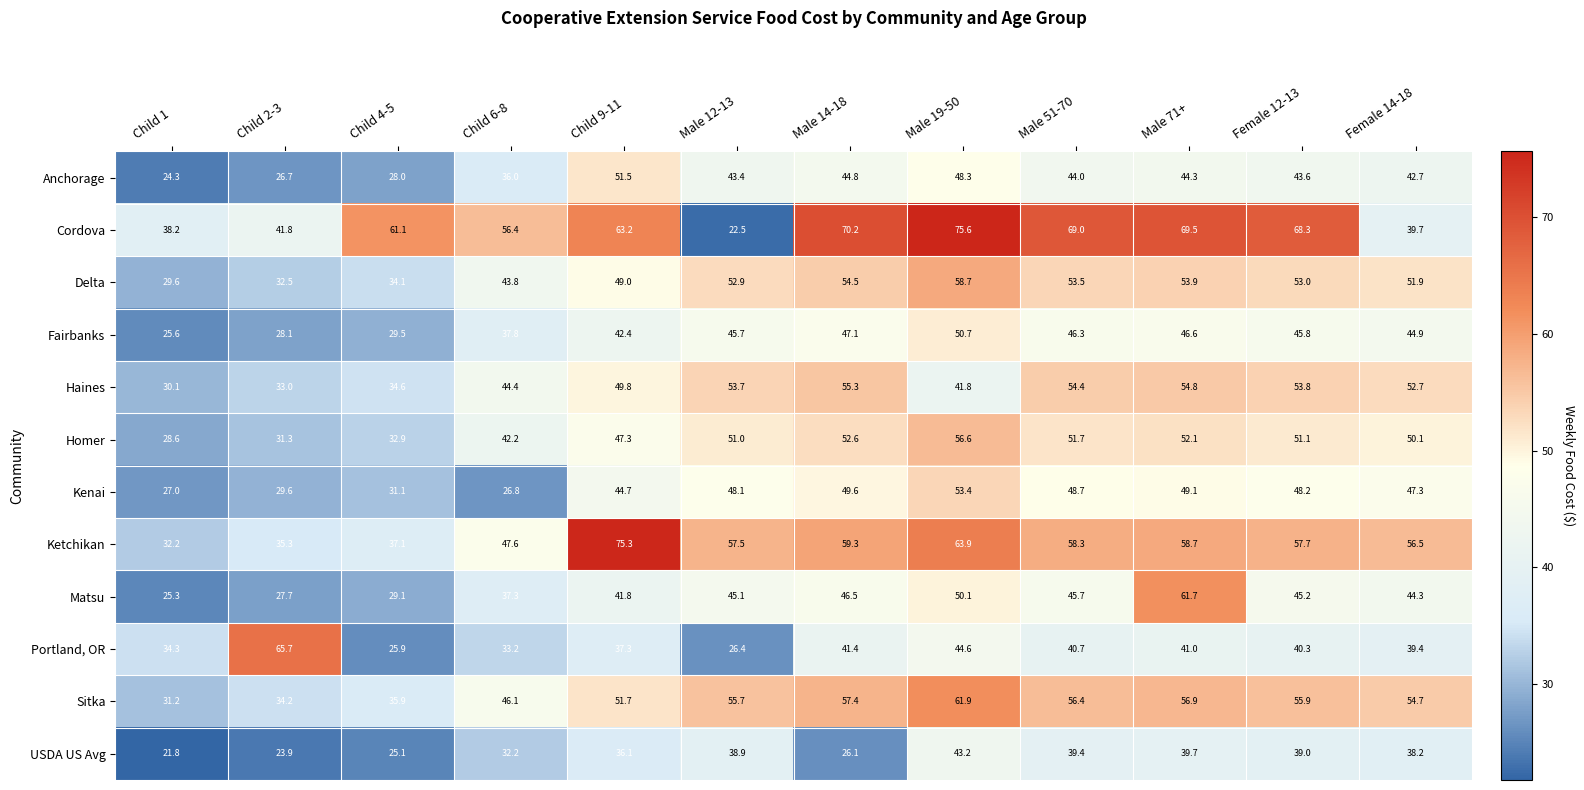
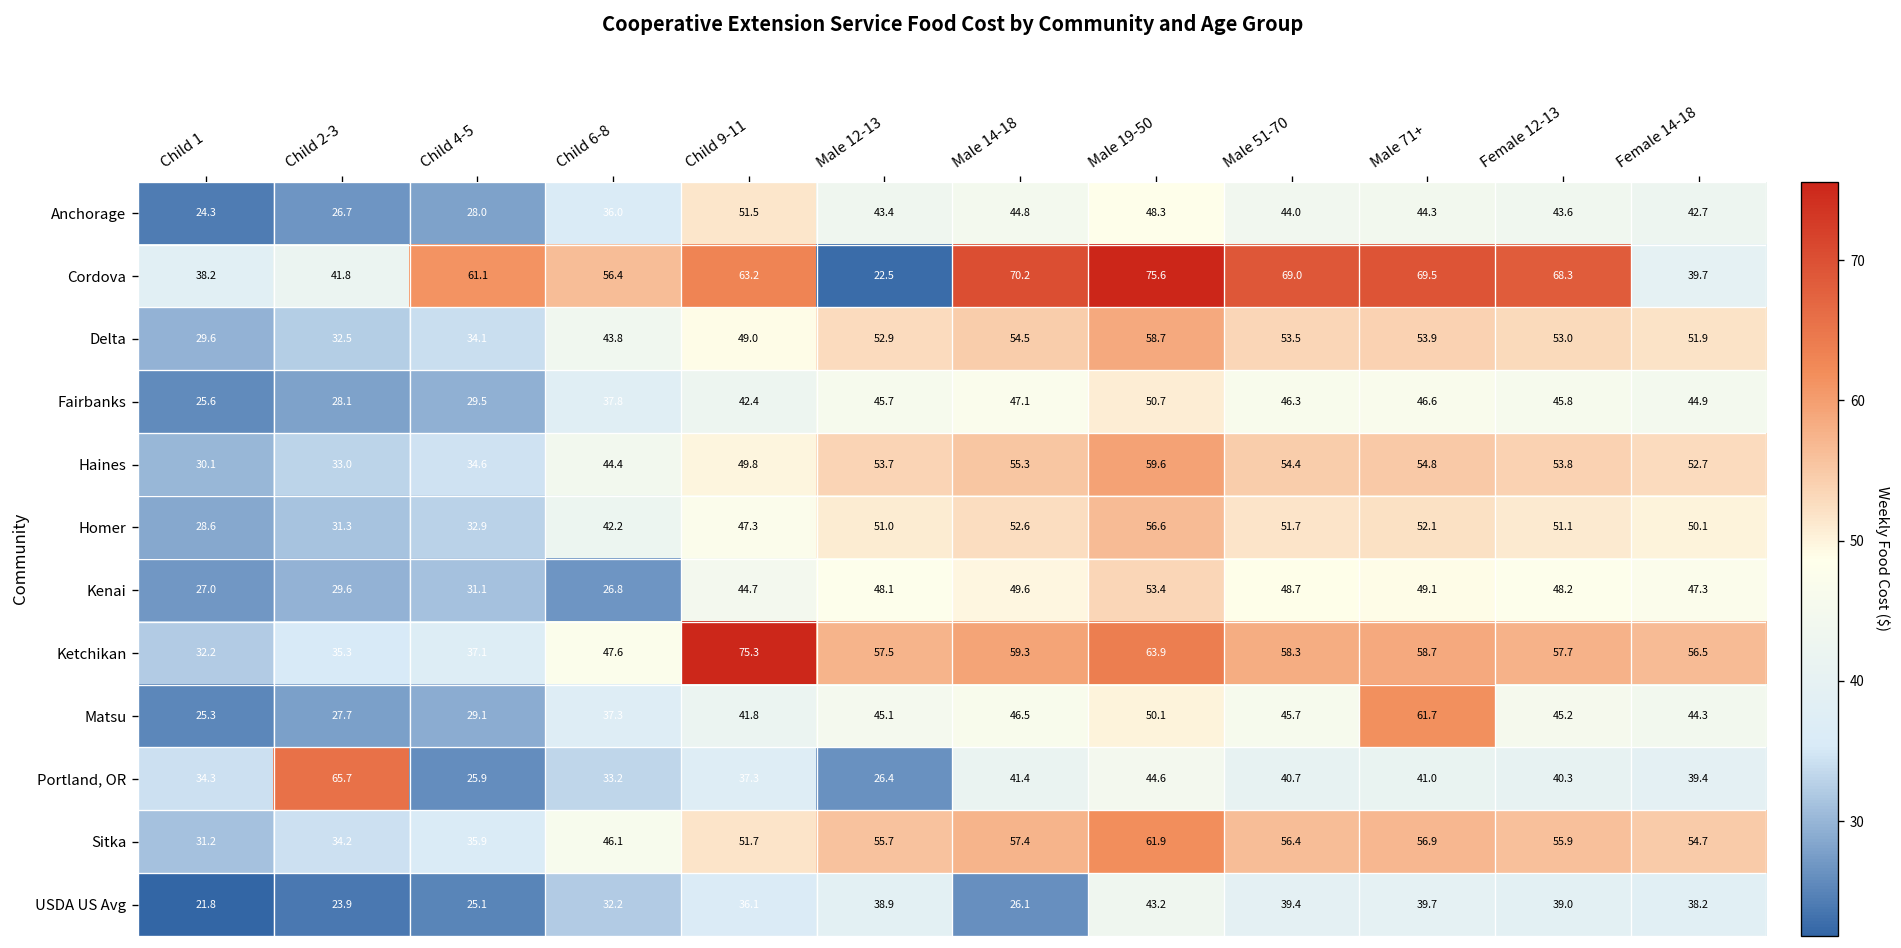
  {
    "Anchorage": {
      "Child 1": 24.3,
      "Child 2-3": 26.7,
      "Child 4-5": 28.0,
      "Child 9-11": 51.5,
      "Male 12-13": 43.4,
      "Male 14-18": 44.8,
      "Male 19-50": 48.3,
      "Male 51-70": 44.0,
      "Male 71+": 44.3,
      "Female 12-13": 43.6,
      "Female 14-18": 42.7
    },
    "Cordova": {
      "Child 1": 38.2,
      "Child 2-3": 41.8,
      "Child 4-5": 61.1,
      "Child 6-8": 56.4,
      "Child 9-11": 63.2,
      "Male 12-13": 22.5,
      "Male 14-18": 70.2,
      "Male 19-50": 75.6,
      "Male 51-70": 69.0,
      "Male 71+": 69.5,
      "Female 12-13": 68.3,
      "Female 14-18": 39.7
    },
    "Delta": {
      "Child 1": 29.6,
      "Child 2-3": 32.5,
      "Child 4-5": 34.1,
      "Child 6-8": 43.8,
      "Child 9-11": 49.0,
      "Male 12-13": 52.9,
      "Male 14-18": 54.5,
      "Male 19-50": 58.7,
      "Male 51-70": 53.5,
      "Male 71+": 53.9,
      "Female 12-13": 53.0,
      "Female 14-18": 51.9
    },
    "Fairbanks": {
      "Child 1": 25.6,
      "Child 2-3": 28.1,
      "Child 4-5": 29.5,
      "Child 9-11": 42.4,
      "Male 12-13": 45.7,
      "Male 14-18": 47.1,
      "Male 19-50": 50.7,
      "Male 51-70": 46.3,
      "Male 71+": 46.6,
      "Female 12-13": 45.8,
      "Female 14-18": 44.9
    },
    "Haines": {
      "Child 1": 30.1,
      "Child 2-3": 33.0,
      "Child 4-5": 34.6,
      "Child 6-8": 44.4,
      "Child 9-11": 49.8,
      "Male 12-13": 53.7,
      "Male 14-18": 55.3,
-     "Male 19-50": 41.8,
+     "Male 19-50": 59.6,
      "Male 51-70": 54.4,
      "Male 71+": 54.8,
      "Female 12-13": 53.8,
      "Female 14-18": 52.7
    },
    "Homer": {
      "Child 1": 28.6,
      "Child 2-3": 31.3,
      "Child 4-5": 32.9,
      "Child 6-8": 42.2,
      "Child 9-11": 47.3,
      "Male 12-13": 51.0,
      "Male 14-18": 52.6,
      "Male 19-50": 56.6,
      "Male 51-70": 51.7,
      "Male 71+": 52.1,
      "Female 12-13": 51.1,
      "Female 14-18": 50.1
    },
    "Kenai": {
      "Child 1": 27.0,
      "Child 2-3": 29.6,
      "Child 4-5": 31.1,
      "Child 6-8": 26.8,
      "Child 9-11": 44.7,
      "Male 12-13": 48.1,
      "Male 14-18": 49.6,
      "Male 19-50": 53.4,
      "Male 51-70": 48.7,
      "Male 71+": 49.1,
      "Female 12-13": 48.2,
      "Female 14-18": 47.3
    },
    "Ketchikan": {
      "Child 1": 32.2,
      "Child 6-8": 47.6,
      "Child 9-11": 75.3,
      "Male 12-13": 57.5,
      "Male 14-18": 59.3,
      "Male 19-50": 63.9,
      "Male 51-70": 58.3,
      "Male 71+": 58.7,
      "Female 12-13": 57.7,
      "Female 14-18": 56.5
    },
    "Matsu": {
      "Child 1": 25.3,
      "Child 2-3": 27.7,
      "Child 4-5": 29.1,
      "Child 9-11": 41.8,
      "Male 12-13": 45.1,
      "Male 14-18": 46.5,
      "Male 19-50": 50.1,
      "Male 51-70": 45.7,
      "Male 71+": 61.7,
      "Female 12-13": 45.2,
      "Female 14-18": 44.3
    },
    "Portland, OR": {
      "Child 1": 34.3,
      "Child 2-3": 65.7,
      "Child 4-5": 25.9,
      "Child 6-8": 33.2,
      "Male 12-13": 26.4,
      "Male 14-18": 41.4,
      "Male 19-50": 44.6,
      "Male 51-70": 40.7,
      "Male 71+": 41.0,
      "Female 12-13": 40.3,
      "Female 14-18": 39.4
    },
    "Sitka": {
      "Child 1": 31.2,
      "Child 2-3": 34.2,
      "Child 6-8": 46.1,
      "Child 9-11": 51.7,
      "Male 12-13": 55.7,
      "Male 14-18": 57.4,
      "Male 19-50": 61.9,
      "Male 51-70": 56.4,
      "Male 71+": 56.9,
      "Female 12-13": 55.9,
      "Female 14-18": 54.7
    },
    "USDA US Avg": {
      "Child 1": 21.8,
      "Child 2-3": 23.9,
      "Child 4-5": 25.1,
      "Child 6-8": 32.2,
      "Male 12-13": 38.9,
      "Male 14-18": 26.1,
      "Male 19-50": 43.2,
      "Male 51-70": 39.4,
      "Male 71+": 39.7,
      "Female 12-13": 39.0,
      "Female 14-18": 38.2
    }
  }
